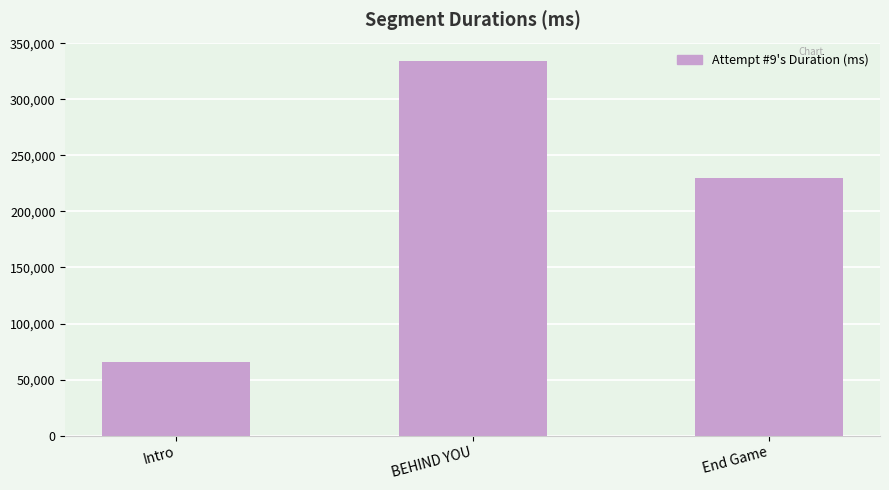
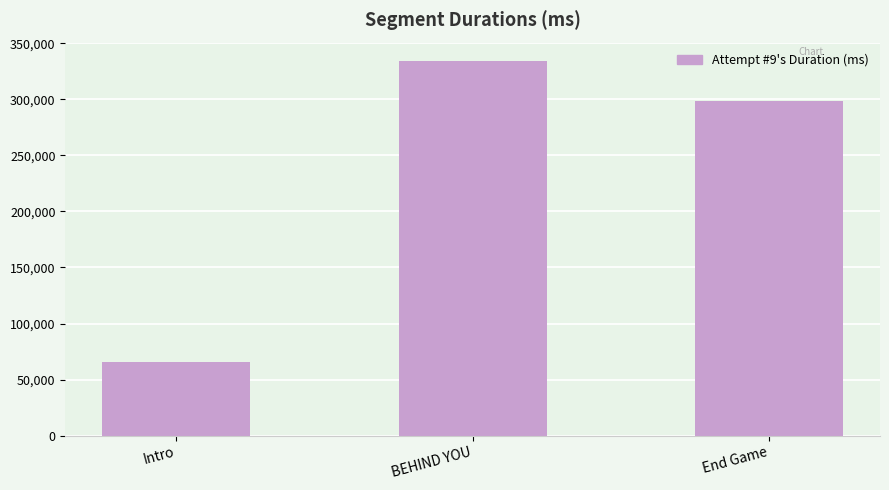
  {
    "Intro": "66,000",
    "BEHIND YOU": "334,000",
-   "End Game": "230,000"
+   "End Game": "299,000"
  }
